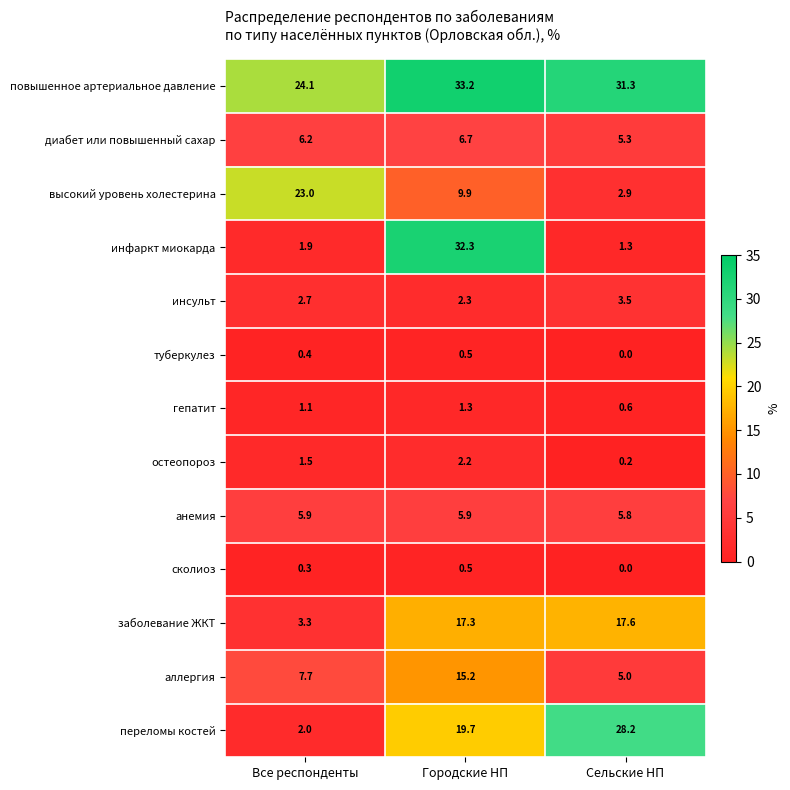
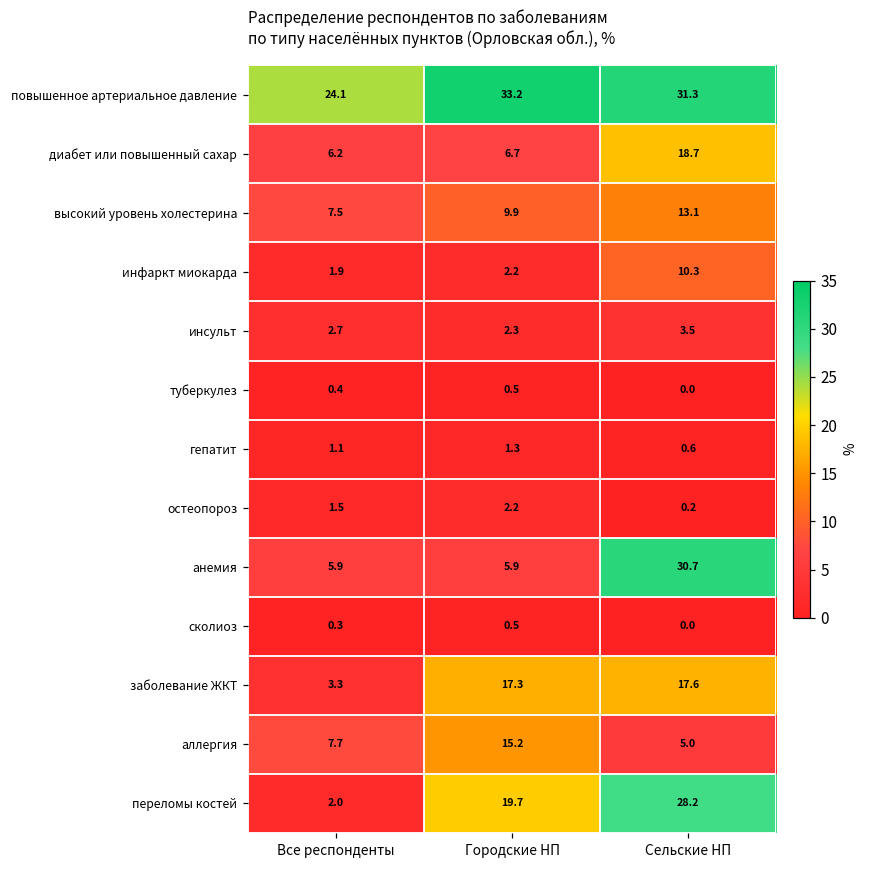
  {
    "повышенное артериальное давление": {
      "Все респонденты": 24.1,
      "Городские НП": 33.2,
      "Сельские НП": 31.3
    },
    "диабет или повышенный сахар": {
      "Все респонденты": 6.2,
      "Городские НП": 6.7,
-     "Сельские НП": 5.3
+     "Сельские НП": 18.7
    },
    "высокий уровень холестерина": {
-     "Все респонденты": 23.0,
+     "Все респонденты": 7.5,
      "Городские НП": 9.9,
-     "Сельские НП": 2.9
+     "Сельские НП": 13.1
    },
    "инфаркт миокарда": {
      "Все респонденты": 1.9,
-     "Городские НП": 32.3,
-     "Сельские НП": 1.3
+     "Городские НП": 2.2,
+     "Сельские НП": 10.3
    },
    "инсульт": {
      "Все респонденты": 2.7,
      "Городские НП": 2.3,
      "Сельские НП": 3.5
    },
    "туберкулез": {
      "Все респонденты": 0.4,
      "Городские НП": 0.5,
      "Сельские НП": 0.0
    },
    "гепатит": {
      "Все респонденты": 1.1,
      "Городские НП": 1.3,
      "Сельские НП": 0.6
    },
    "остеопороз": {
      "Все респонденты": 1.5,
      "Городские НП": 2.2,
      "Сельские НП": 0.2
    },
    "анемия": {
      "Все респонденты": 5.9,
      "Городские НП": 5.9,
-     "Сельские НП": 5.8
+     "Сельские НП": 30.7
    },
    "сколиоз": {
      "Все респонденты": 0.3,
      "Городские НП": 0.5,
      "Сельские НП": 0.0
    },
    "заболевание ЖКТ": {
      "Все респонденты": 3.3,
      "Городские НП": 17.3,
      "Сельские НП": 17.6
    },
    "аллергия": {
      "Все респонденты": 7.7,
      "Городские НП": 15.2,
      "Сельские НП": 5.0
    },
    "переломы костей": {
      "Все респонденты": 2.0,
      "Городские НП": 19.7,
      "Сельские НП": 28.2
    }
  }
